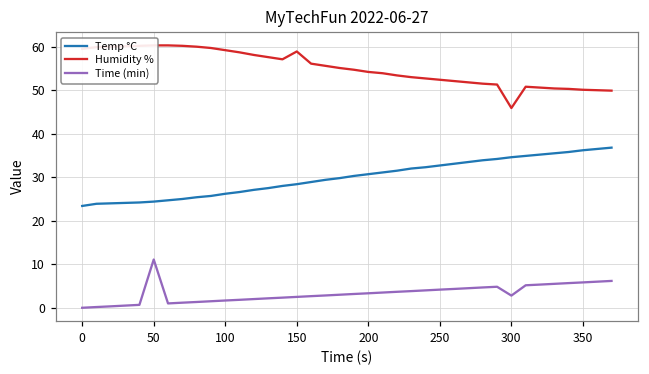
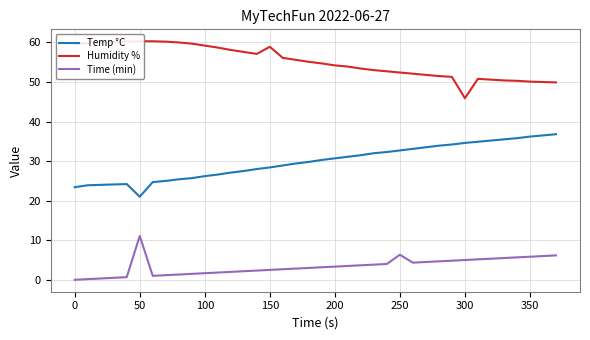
  {
    "Temp °C": {
      "0": 23,
-     "50": 24,
+     "50": 21,
      "100": 26,
      "150": 28,
      "200": 31,
      "250": 33,
      "300": 35,
      "350": 36
    },
    "Humidity %": {
      "100": 59,
      "150": 59,
      "200": 54,
      "250": 52,
      "300": 46,
      "350": 50
    },
    "Time (min)": {
      "0": 0,
      "50": 11,
      "100": 2,
      "150": 3,
      "200": 3,
-     "250": 4,
-     "300": 3,
+     "250": 6,
+     "300": 5,
      "350": 6
    }
  }
